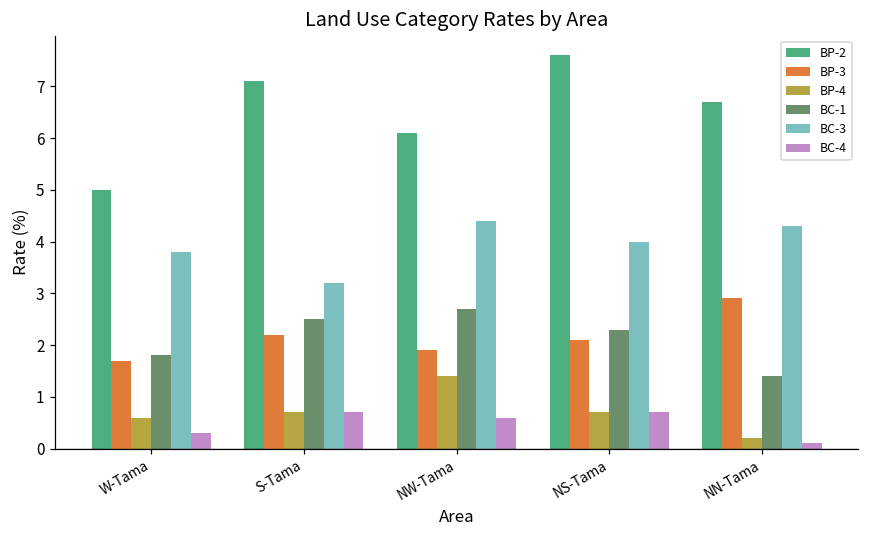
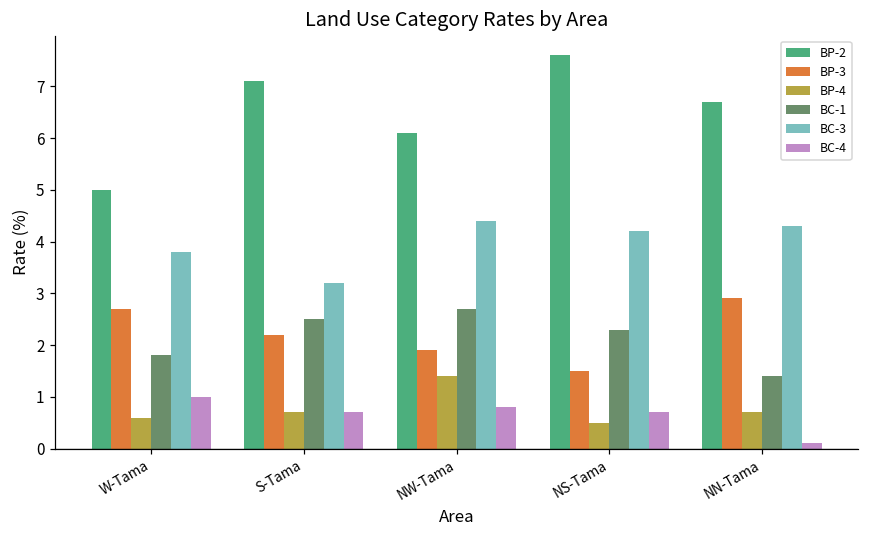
  {
    "BP-3": {
-     "W-Tama": 1.7,
+     "W-Tama": 2.7,
      "S-Tama": 2.2,
      "NW-Tama": 1.9,
-     "NS-Tama": 2.1,
+     "NS-Tama": 1.5,
      "NN-Tama": 2.9
    },
    "BP-4": {
      "W-Tama": 0.6,
      "S-Tama": 0.7,
      "NW-Tama": 1.4,
-     "NS-Tama": 0.7,
-     "NN-Tama": 0.2
+     "NS-Tama": 0.5,
+     "NN-Tama": 0.7
    },
    "BC-3": {
      "W-Tama": 3.8,
      "S-Tama": 3.2,
      "NW-Tama": 4.4,
-     "NS-Tama": 4.0,
+     "NS-Tama": 4.2,
      "NN-Tama": 4.3
    },
    "BC-4": {
-     "W-Tama": 0.3,
+     "W-Tama": 1.0,
      "S-Tama": 0.7,
-     "NW-Tama": 0.6,
+     "NW-Tama": 0.8,
      "NS-Tama": 0.7,
      "NN-Tama": 0.1
    }
  }
